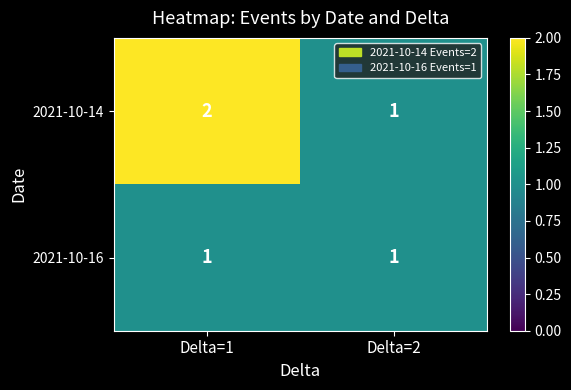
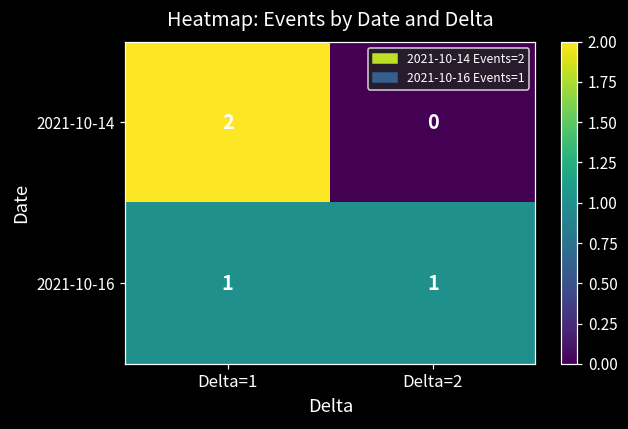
  {
    "2021-10-14": {
      "Delta=1": 2,
-     "Delta=2": 1
+     "Delta=2": 0
    },
    "2021-10-16": {
      "Delta=1": 1,
      "Delta=2": 1
    }
  }
